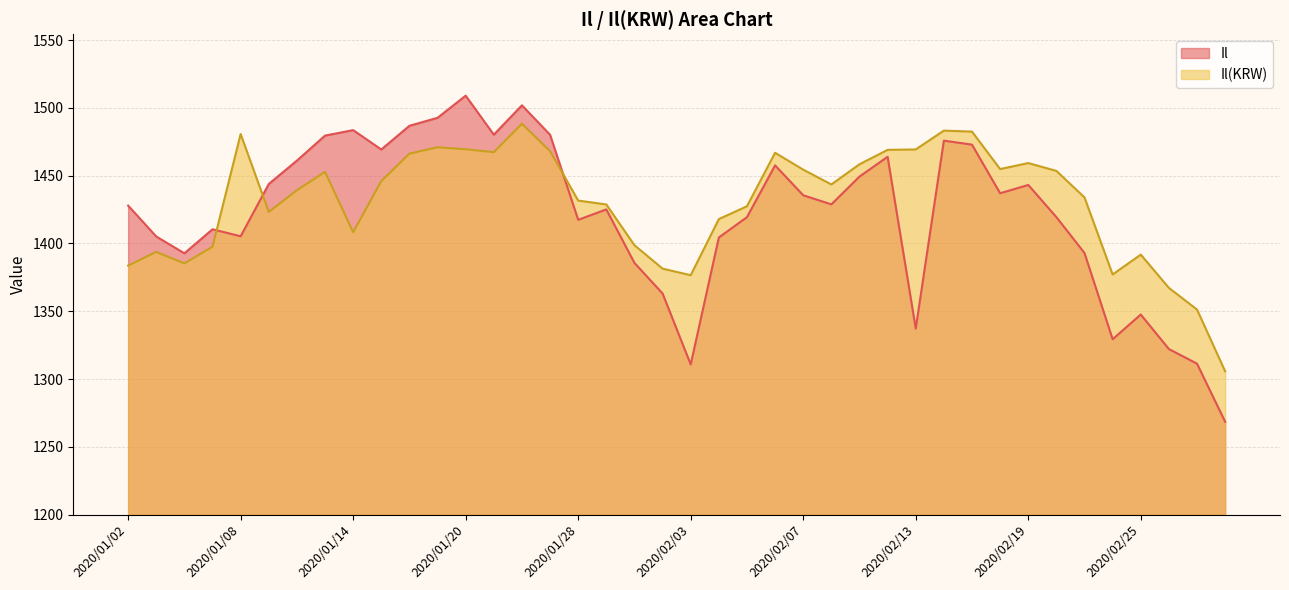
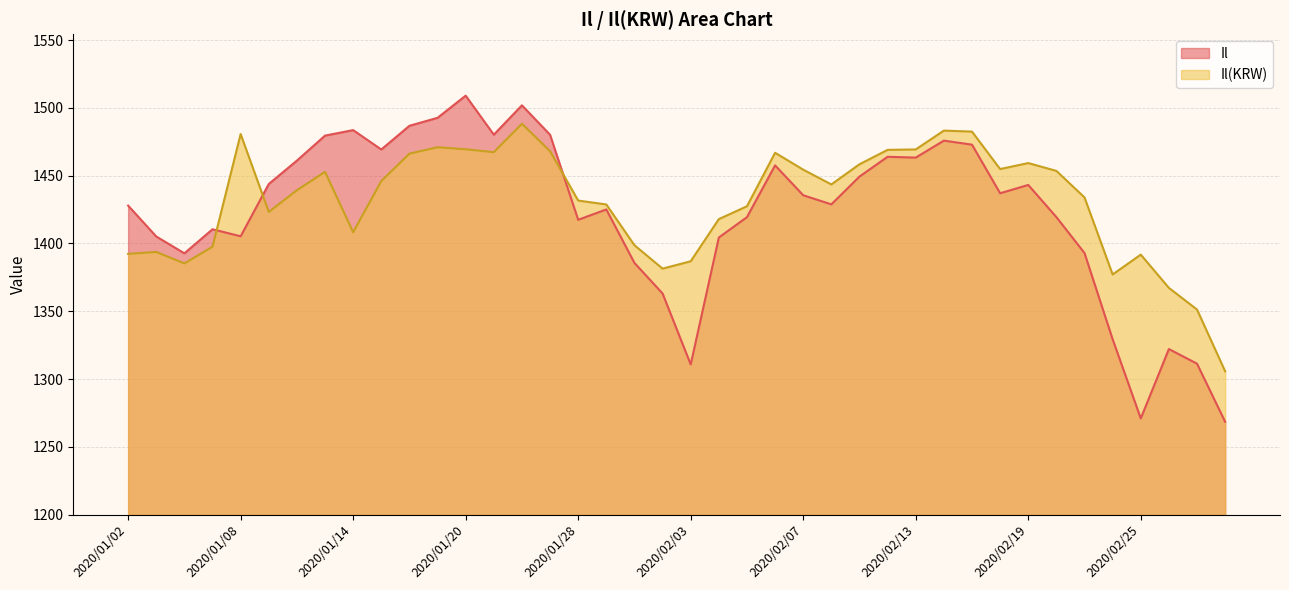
  {
    "Il": {
      "2020/01/02": 1428,
      "2020/01/08": 1405,
      "2020/01/14": 1484,
      "2020/01/20": 1509,
      "2020/01/28": 1417,
      "2020/02/03": 1311,
      "2020/02/07": 1436,
-     "2020/02/13": 1337,
+     "2020/02/13": 1463,
      "2020/02/19": 1443,
-     "2020/02/25": 1348
+     "2020/02/25": 1271
    },
    "Il(KRW)": {
-     "2020/01/02": 1384,
+     "2020/01/02": 1392,
      "2020/01/08": 1481,
      "2020/01/14": 1408,
      "2020/01/20": 1470,
      "2020/01/28": 1432,
-     "2020/02/03": 1377,
+     "2020/02/03": 1387,
      "2020/02/07": 1454,
      "2020/02/13": 1469,
      "2020/02/19": 1459,
      "2020/02/25": 1392
    }
  }
